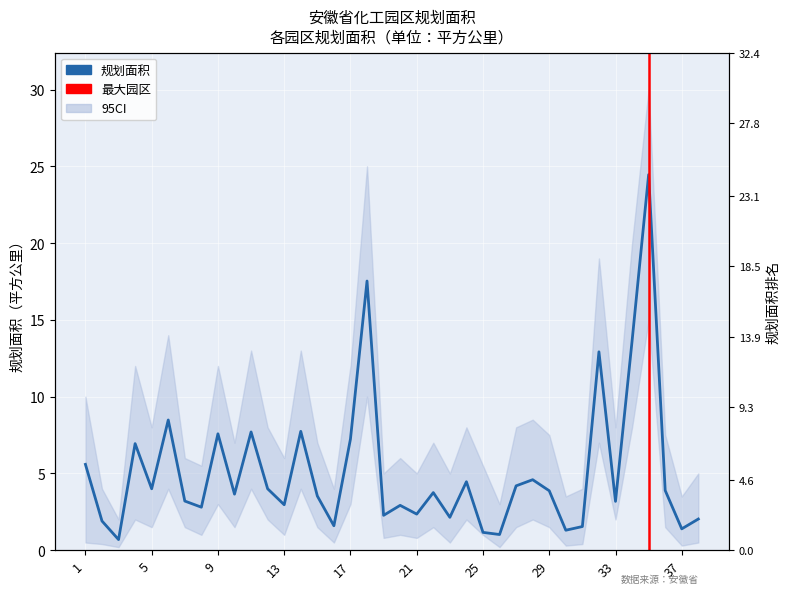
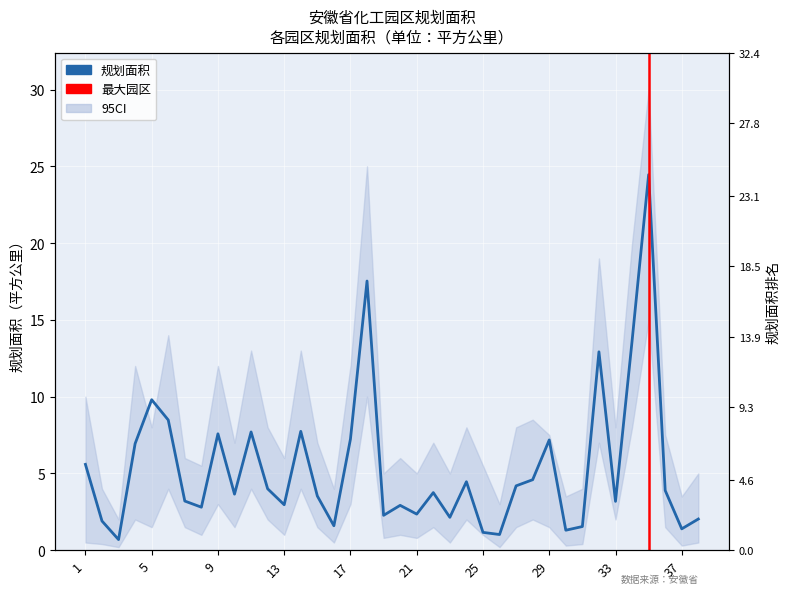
  {
    "规划面积": {
      "1": 5.6,
-     "5": 4.0,
+     "5": 9.8,
      "9": 7.6,
      "13": 3.0,
      "17": 7.2,
      "21": 2.4,
      "25": 1.2,
-     "29": 3.9,
+     "29": 7.2,
      "33": 3.2,
      "37": 1.4
    }
  }
